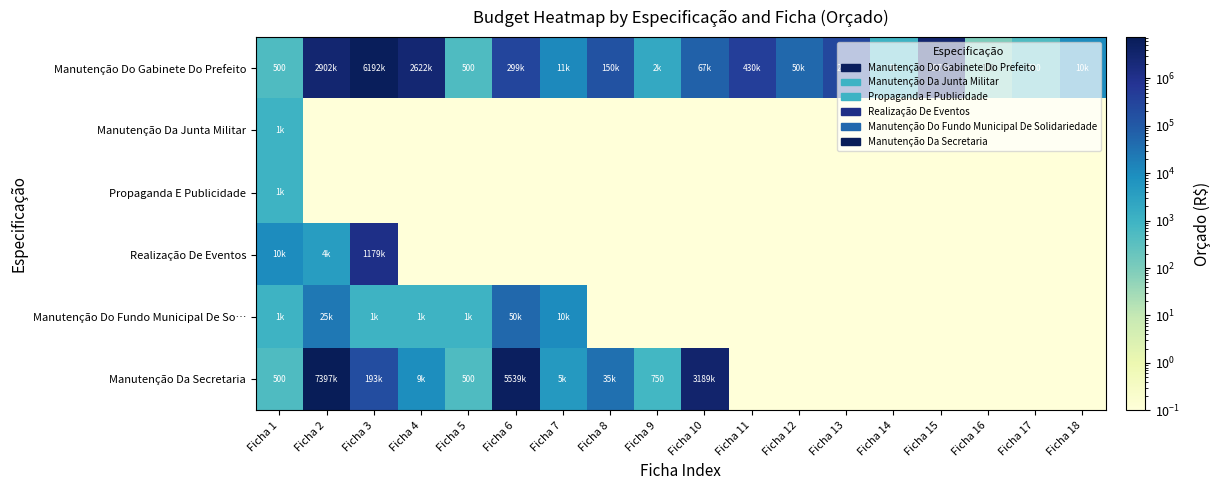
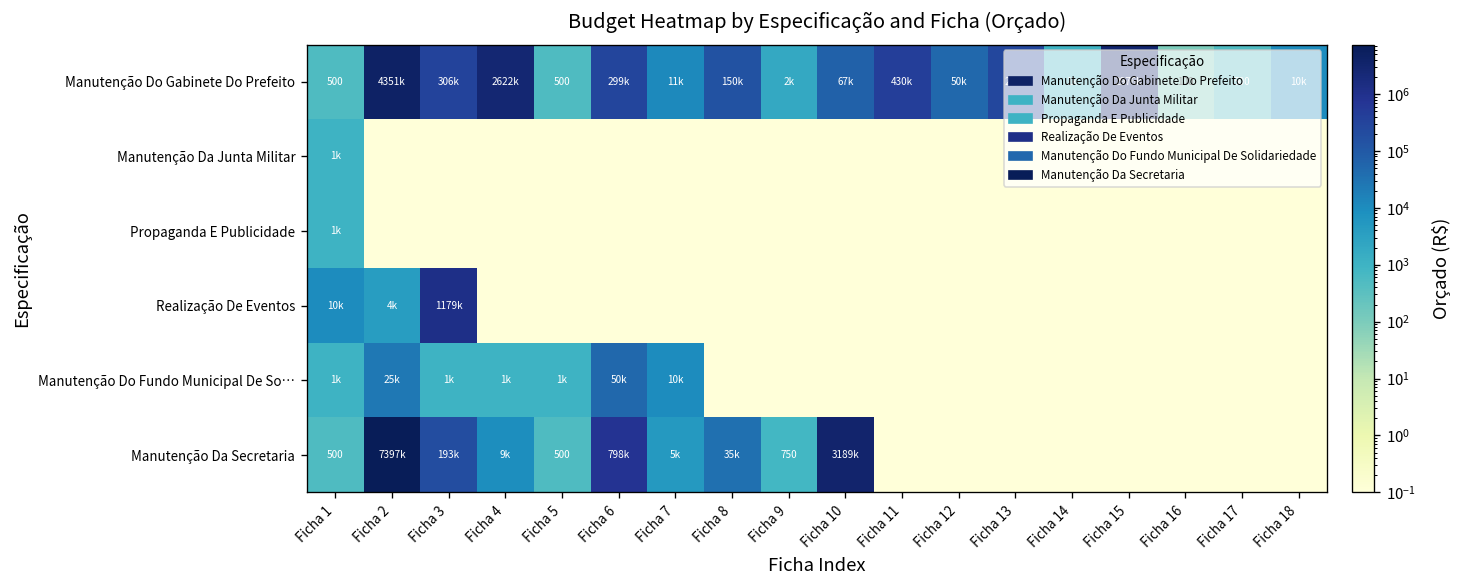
  {
    "Manutenção Do Gabinete Do Prefeito": {
      "Ficha 1": "500",
-     "Ficha 2": "2902k",
-     "Ficha 3": "6192k",
+     "Ficha 2": "4351k",
+     "Ficha 3": "306k",
      "Ficha 4": "2622k",
      "Ficha 5": "500",
      "Ficha 6": "299k",
      "Ficha 7": "11k",
      "Ficha 8": "150k",
      "Ficha 9": "2k",
      "Ficha 10": "67k",
      "Ficha 11": "430k",
      "Ficha 12": "50k"
    },
    "Manutenção Da Junta Militar": {
      "Ficha 1": "1k"
    },
    "Propaganda E Publicidade": {
      "Ficha 1": "1k"
    },
    "Realização De Eventos": {
      "Ficha 1": "10k",
      "Ficha 2": "4k",
      "Ficha 3": "1179k"
    },
    "Manutenção Do Fundo Municipal De So…": {
      "Ficha 1": "1k",
      "Ficha 2": "25k",
      "Ficha 3": "1k",
      "Ficha 4": "1k",
      "Ficha 5": "1k",
      "Ficha 6": "50k",
      "Ficha 7": "10k"
    },
    "Manutenção Da Secretaria": {
      "Ficha 1": "500",
      "Ficha 2": "7397k",
      "Ficha 3": "193k",
      "Ficha 4": "9k",
      "Ficha 5": "500",
-     "Ficha 6": "5539k",
+     "Ficha 6": "798k",
      "Ficha 7": "5k",
      "Ficha 8": "35k",
      "Ficha 9": "750",
      "Ficha 10": "3189k"
    }
  }
